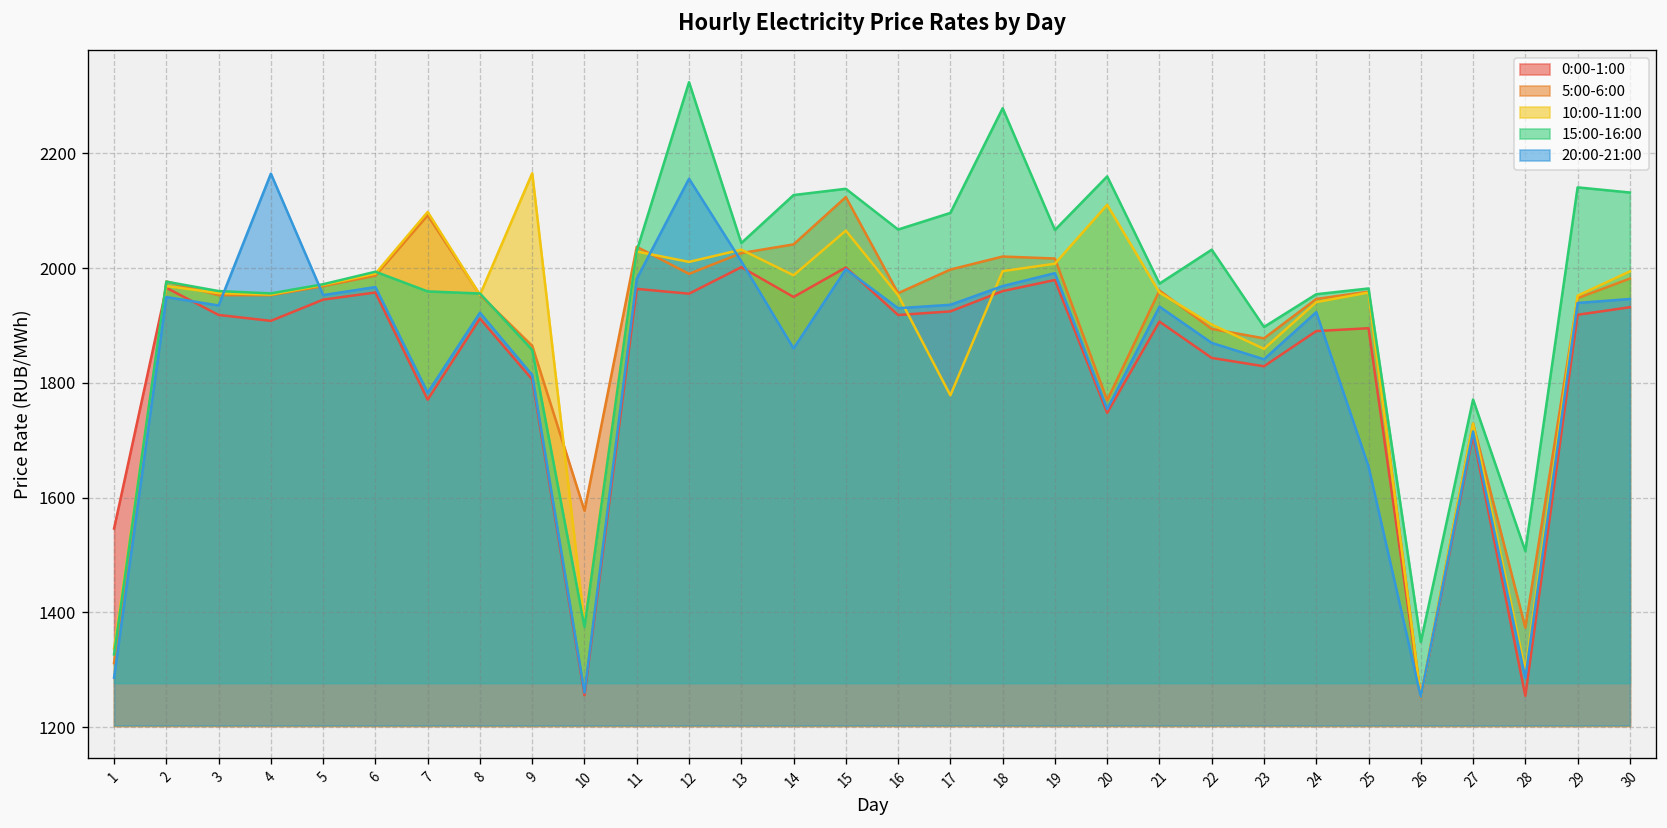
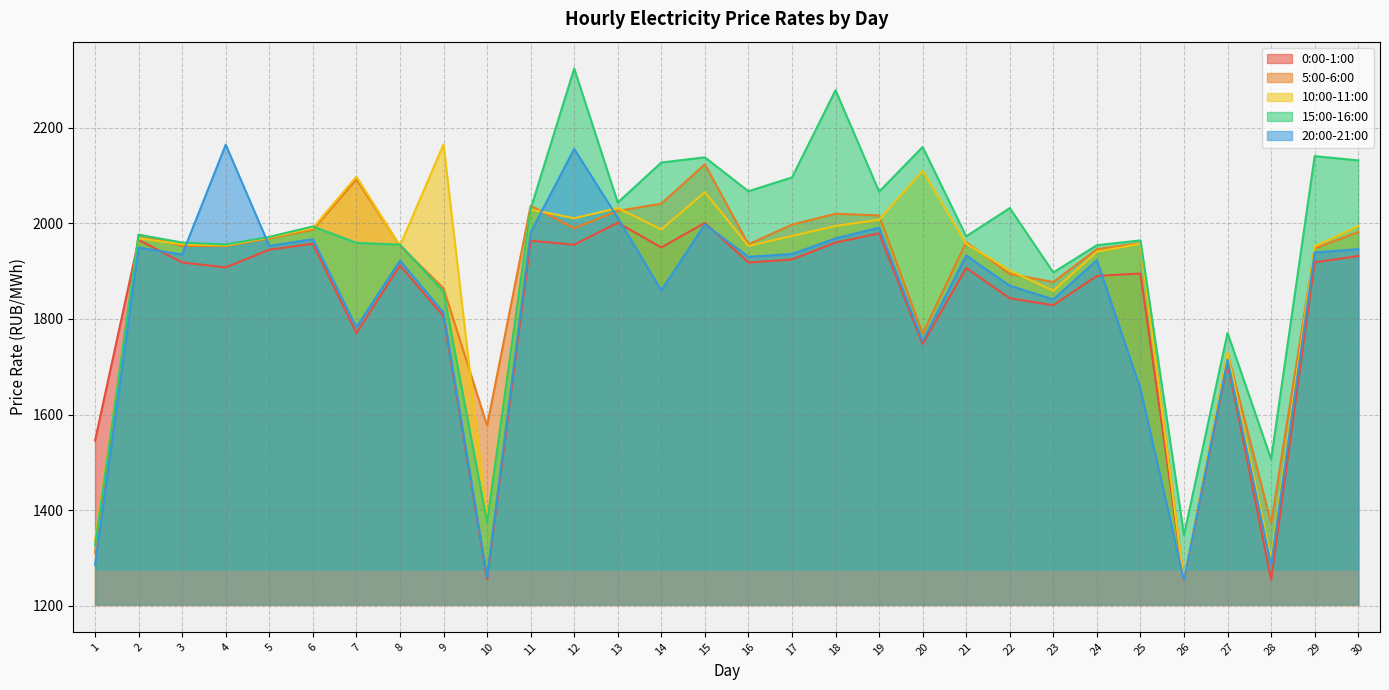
  {
    "10:00-11:00": {
      "1": 1340,
      "7": 2100,
      "9": 2170,
      "12": 2010,
      "13": 2030,
      "14": 1990,
      "15": 2070,
-     "17": 1780,
+     "17": 1970,
      "18": 1990,
      "19": 2010,
      "20": 2110,
      "22": 1900,
      "23": 1860,
      "24": 1940,
      "28": 1300,
      "30": 1990
    },
    "15:00-16:00": {
      "1": 1330,
      "7": 1960,
      "9": 1860,
      "12": 2320,
      "13": 2040,
      "14": 2130,
      "15": 2140,
      "16": 2070,
      "17": 2100,
      "18": 2280,
      "19": 2070,
      "20": 2160,
      "21": 1970,
      "22": 2030,
      "23": 1900,
      "24": 1950,
      "25": 1960,
      "26": 1350,
      "27": 1770,
      "28": 1510,
      "29": 2140,
      "30": 2130
    },
    "20:00-21:00": {
      "1": 1290,
      "2": 1950,
      "3": 1930,
      "4": 2160,
      "5": 1950,
      "6": 1970,
      "7": 1780,
      "8": 1920,
      "9": 1810,
      "11": 1980,
      "12": 2160,
      "13": 2010,
      "14": 1860,
      "16": 1930,
      "17": 1940,
      "18": 1970,
      "19": 1990,
      "20": 1750,
      "21": 1930,
      "22": 1870,
      "23": 1840,
      "24": 1920,
      "25": 1650,
      "27": 1720,
      "28": 1290,
      "29": 1940,
      "30": 1950
    }
  }
